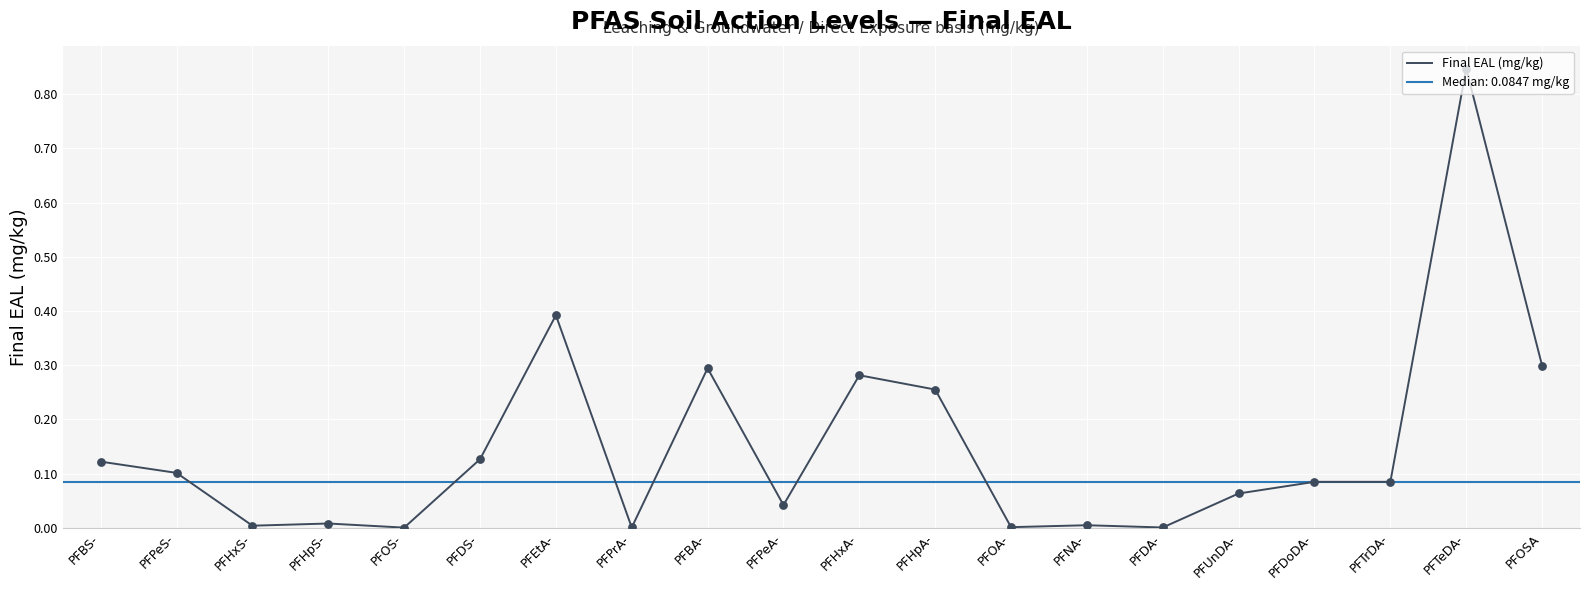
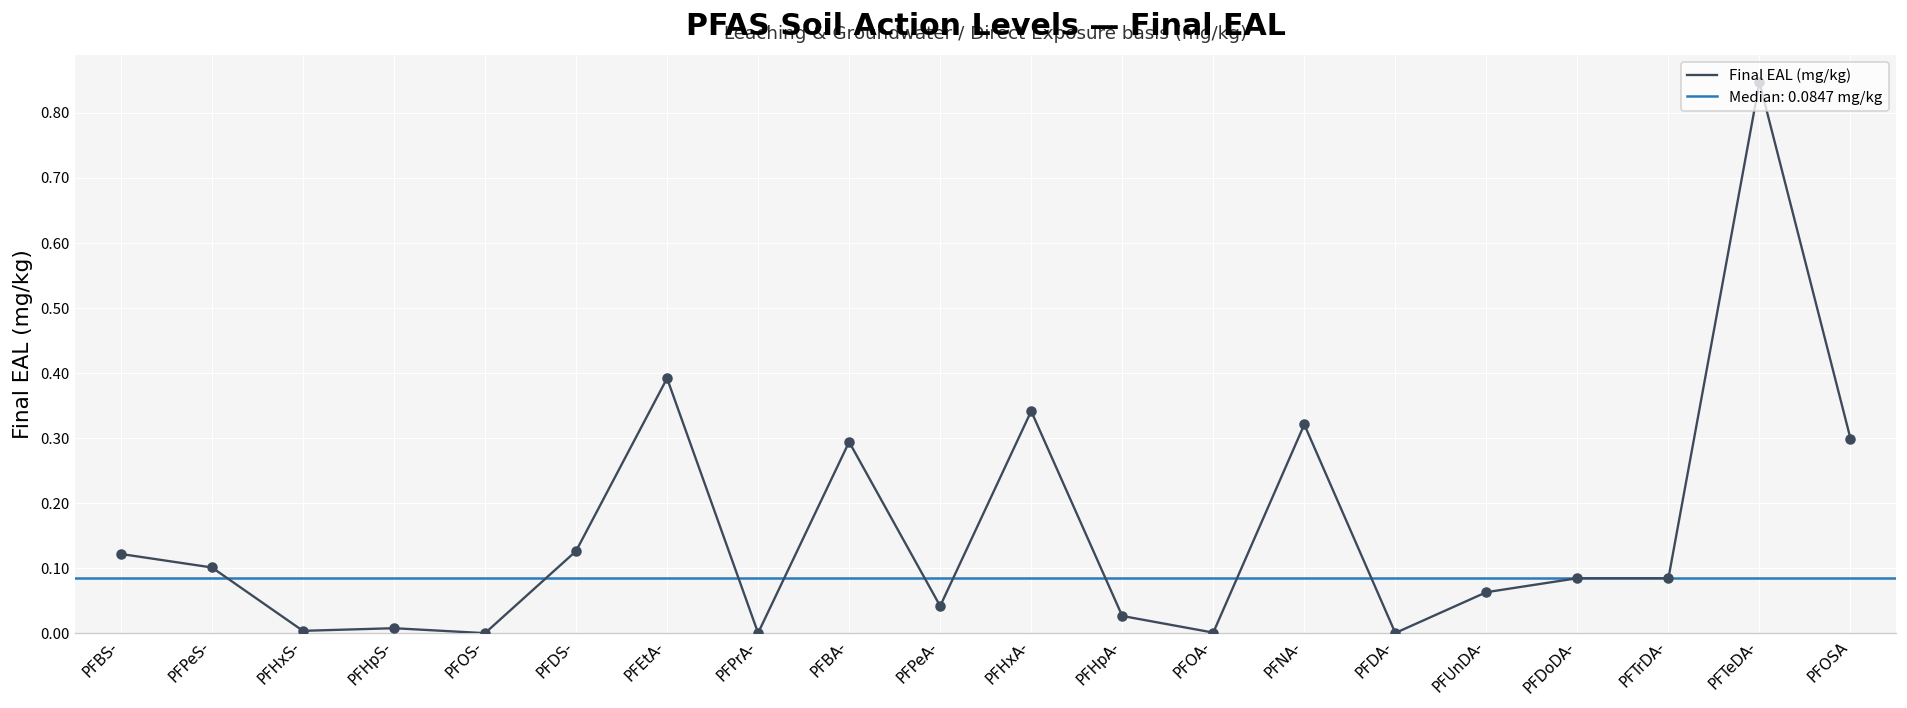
  {
    "PFBS-": 0.12,
    "PFPeS-": 0.10,
    "PFHxS-": 0.00,
    "PFHpS-": 0.01,
    "PFOS-": 0.00,
    "PFDS-": 0.13,
    "PFEtA-": 0.39,
    "PFPrA-": 0.00,
    "PFBA-": 0.29,
    "PFPeA-": 0.04,
-   "PFHxA-": 0.28,
-   "PFHpA-": 0.25,
+   "PFHxA-": 0.34,
+   "PFHpA-": 0.03,
    "PFOA-": 0.00,
-   "PFNA-": 0.00,
+   "PFNA-": 0.32,
    "PFDA-": 0.00,
    "PFUnDA-": 0.06,
    "PFDoDA-": 0.08,
    "PFTrDA-": 0.08,
    "PFOSA": 0.30
  }
